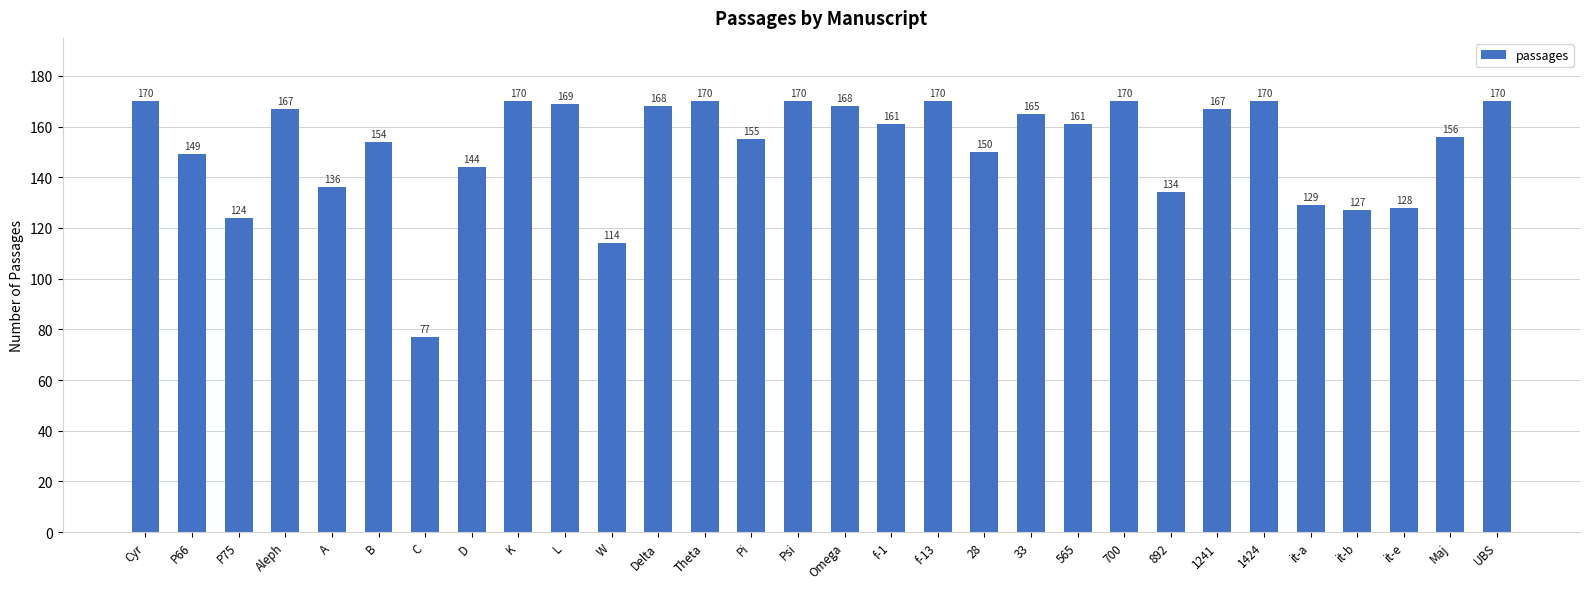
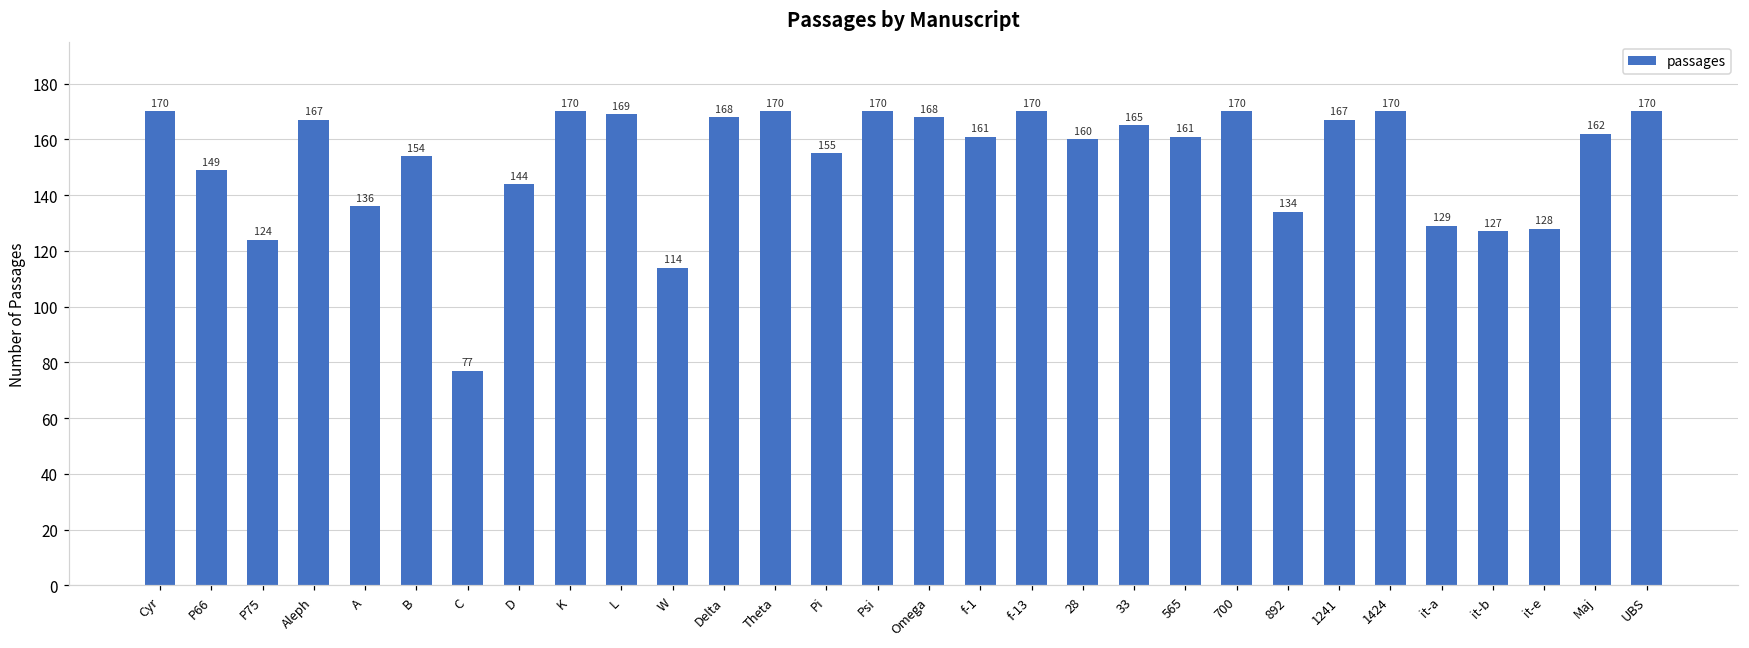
  {
    "Cyr": 170,
    "P66": 149,
    "P75": 124,
    "Aleph": 167,
    "A": 136,
    "B": 154,
    "C": 77,
    "D": 144,
    "K": 170,
    "L": 169,
    "W": 114,
    "Delta": 168,
    "Theta": 170,
    "Pi": 155,
    "Psi": 170,
    "Omega": 168,
    "f-1": 161,
    "f-13": 170,
-   "28": 150,
+   "28": 160,
    "33": 165,
    "565": 161,
    "700": 170,
    "892": 134,
    "1241": 167,
    "1424": 170,
    "it-a": 129,
    "it-b": 127,
    "it-e": 128,
-   "Maj": 156,
+   "Maj": 162,
    "UBS": 170
  }
